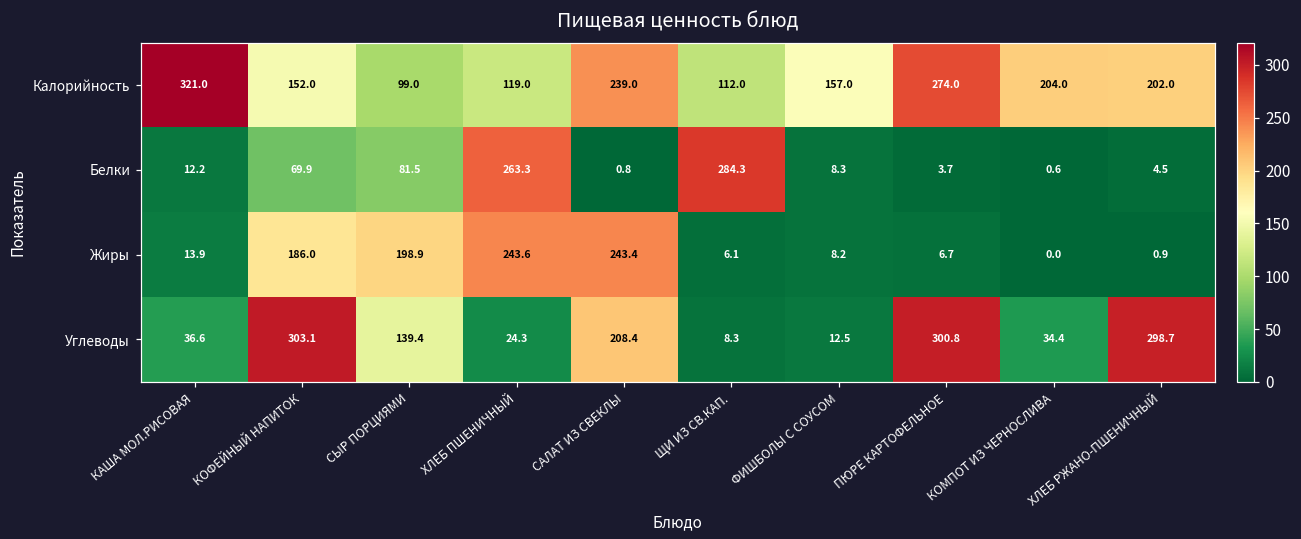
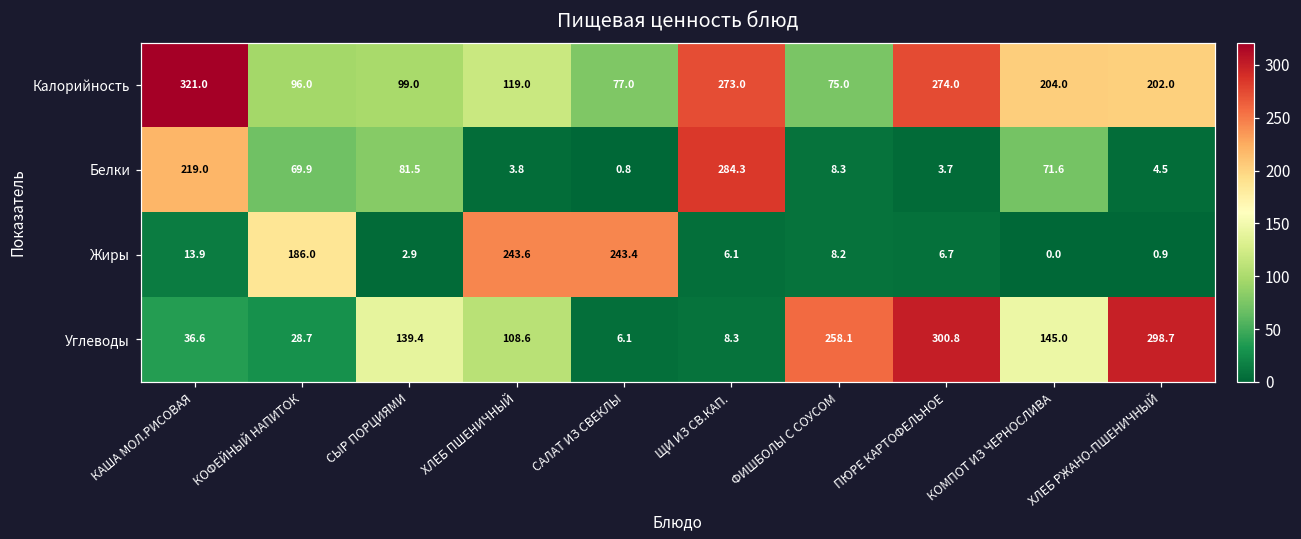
  {
    "Калорийность": {
      "КАША МОЛ.РИСОВАЯ": 321.0,
-     "КОФЕЙНЫЙ НАПИТОК": 152.0,
+     "КОФЕЙНЫЙ НАПИТОК": 96.0,
      "СЫР ПОРЦИЯМИ": 99.0,
      "ХЛЕБ ПШЕНИЧНЫЙ": 119.0,
-     "САЛАТ ИЗ СВЕКЛЫ": 239.0,
-     "ЩИ ИЗ СВ.КАП.": 112.0,
-     "ФИШБОЛЫ С СОУСОМ": 157.0,
+     "САЛАТ ИЗ СВЕКЛЫ": 77.0,
+     "ЩИ ИЗ СВ.КАП.": 273.0,
+     "ФИШБОЛЫ С СОУСОМ": 75.0,
      "ПЮРЕ КАРТОФЕЛЬНОЕ": 274.0,
      "КОМПОТ ИЗ ЧЕРНОСЛИВА": 204.0,
      "ХЛЕБ РЖАНО-ПШЕНИЧНЫЙ": 202.0
    },
    "Белки": {
-     "КАША МОЛ.РИСОВАЯ": 12.2,
+     "КАША МОЛ.РИСОВАЯ": 219.0,
      "КОФЕЙНЫЙ НАПИТОК": 69.9,
      "СЫР ПОРЦИЯМИ": 81.5,
-     "ХЛЕБ ПШЕНИЧНЫЙ": 263.3,
+     "ХЛЕБ ПШЕНИЧНЫЙ": 3.8,
      "САЛАТ ИЗ СВЕКЛЫ": 0.8,
      "ЩИ ИЗ СВ.КАП.": 284.3,
      "ФИШБОЛЫ С СОУСОМ": 8.3,
      "ПЮРЕ КАРТОФЕЛЬНОЕ": 3.7,
-     "КОМПОТ ИЗ ЧЕРНОСЛИВА": 0.6,
+     "КОМПОТ ИЗ ЧЕРНОСЛИВА": 71.6,
      "ХЛЕБ РЖАНО-ПШЕНИЧНЫЙ": 4.5
    },
    "Жиры": {
      "КАША МОЛ.РИСОВАЯ": 13.9,
      "КОФЕЙНЫЙ НАПИТОК": 186.0,
-     "СЫР ПОРЦИЯМИ": 198.9,
+     "СЫР ПОРЦИЯМИ": 2.9,
      "ХЛЕБ ПШЕНИЧНЫЙ": 243.6,
      "САЛАТ ИЗ СВЕКЛЫ": 243.4,
      "ЩИ ИЗ СВ.КАП.": 6.1,
      "ФИШБОЛЫ С СОУСОМ": 8.2,
      "ПЮРЕ КАРТОФЕЛЬНОЕ": 6.7,
      "КОМПОТ ИЗ ЧЕРНОСЛИВА": 0.0,
      "ХЛЕБ РЖАНО-ПШЕНИЧНЫЙ": 0.9
    },
    "Углеводы": {
      "КАША МОЛ.РИСОВАЯ": 36.6,
-     "КОФЕЙНЫЙ НАПИТОК": 303.1,
+     "КОФЕЙНЫЙ НАПИТОК": 28.7,
      "СЫР ПОРЦИЯМИ": 139.4,
-     "ХЛЕБ ПШЕНИЧНЫЙ": 24.3,
-     "САЛАТ ИЗ СВЕКЛЫ": 208.4,
+     "ХЛЕБ ПШЕНИЧНЫЙ": 108.6,
+     "САЛАТ ИЗ СВЕКЛЫ": 6.1,
      "ЩИ ИЗ СВ.КАП.": 8.3,
-     "ФИШБОЛЫ С СОУСОМ": 12.5,
+     "ФИШБОЛЫ С СОУСОМ": 258.1,
      "ПЮРЕ КАРТОФЕЛЬНОЕ": 300.8,
-     "КОМПОТ ИЗ ЧЕРНОСЛИВА": 34.4,
+     "КОМПОТ ИЗ ЧЕРНОСЛИВА": 145.0,
      "ХЛЕБ РЖАНО-ПШЕНИЧНЫЙ": 298.7
    }
  }
